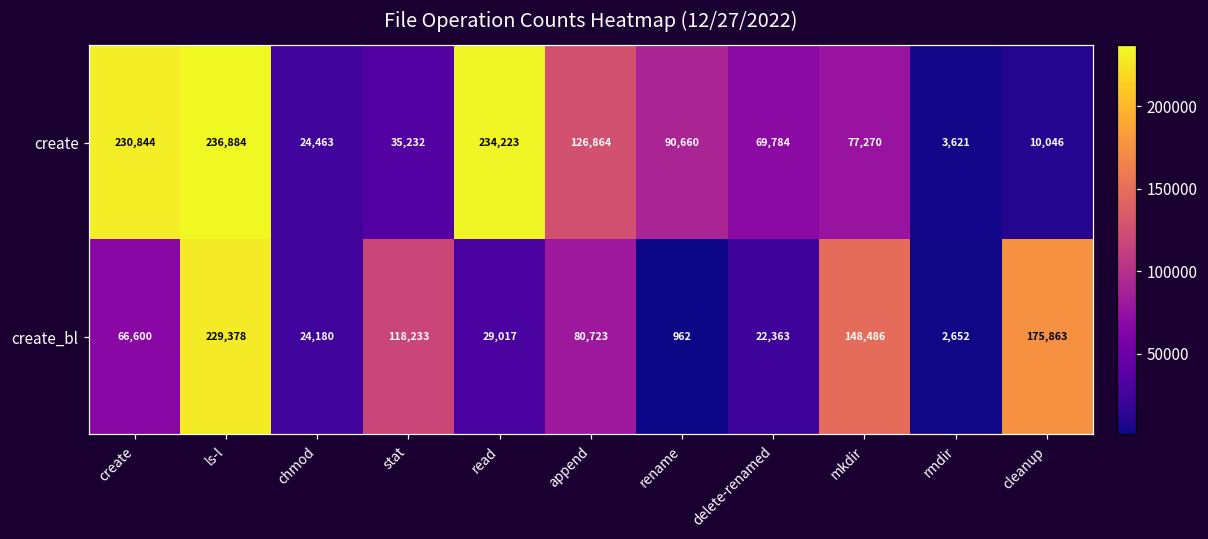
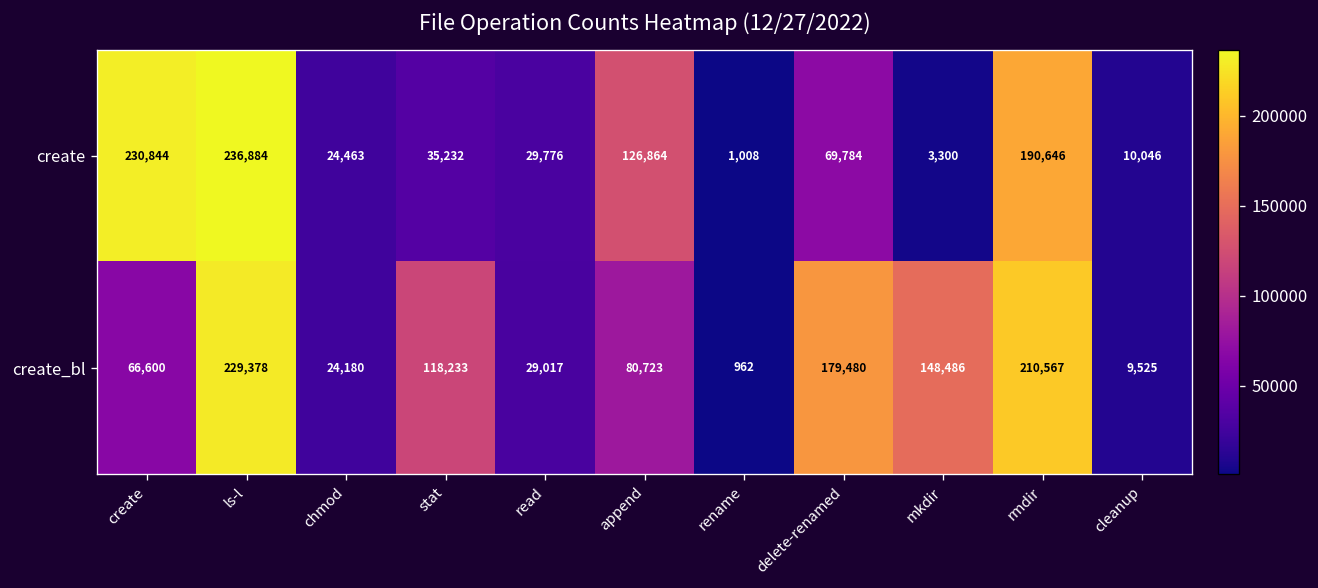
  {
    "create": {
      "create": "230,844",
      "ls-l": "236,884",
      "chmod": "24,463",
      "stat": "35,232",
-     "read": "234,223",
+     "read": "29,776",
      "append": "126,864",
-     "rename": "90,660",
+     "rename": "1,008",
      "delete-renamed": "69,784",
-     "mkdir": "77,270",
-     "rmdir": "3,621",
+     "mkdir": "3,300",
+     "rmdir": "190,646",
      "cleanup": "10,046"
    },
    "create_bl": {
      "create": "66,600",
      "ls-l": "229,378",
      "chmod": "24,180",
      "stat": "118,233",
      "read": "29,017",
      "append": "80,723",
      "rename": "962",
-     "delete-renamed": "22,363",
+     "delete-renamed": "179,480",
      "mkdir": "148,486",
-     "rmdir": "2,652",
-     "cleanup": "175,863"
+     "rmdir": "210,567",
+     "cleanup": "9,525"
    }
  }
